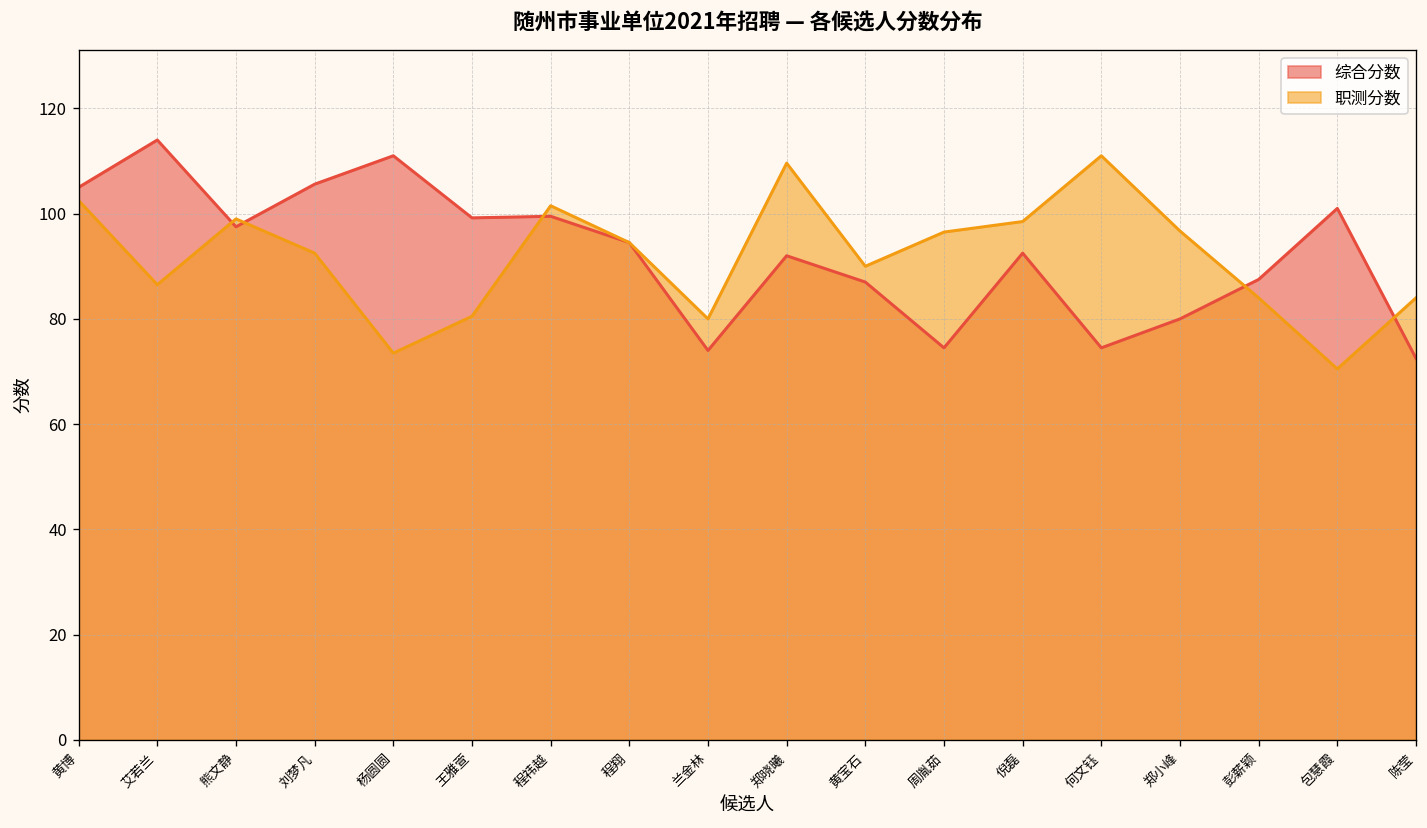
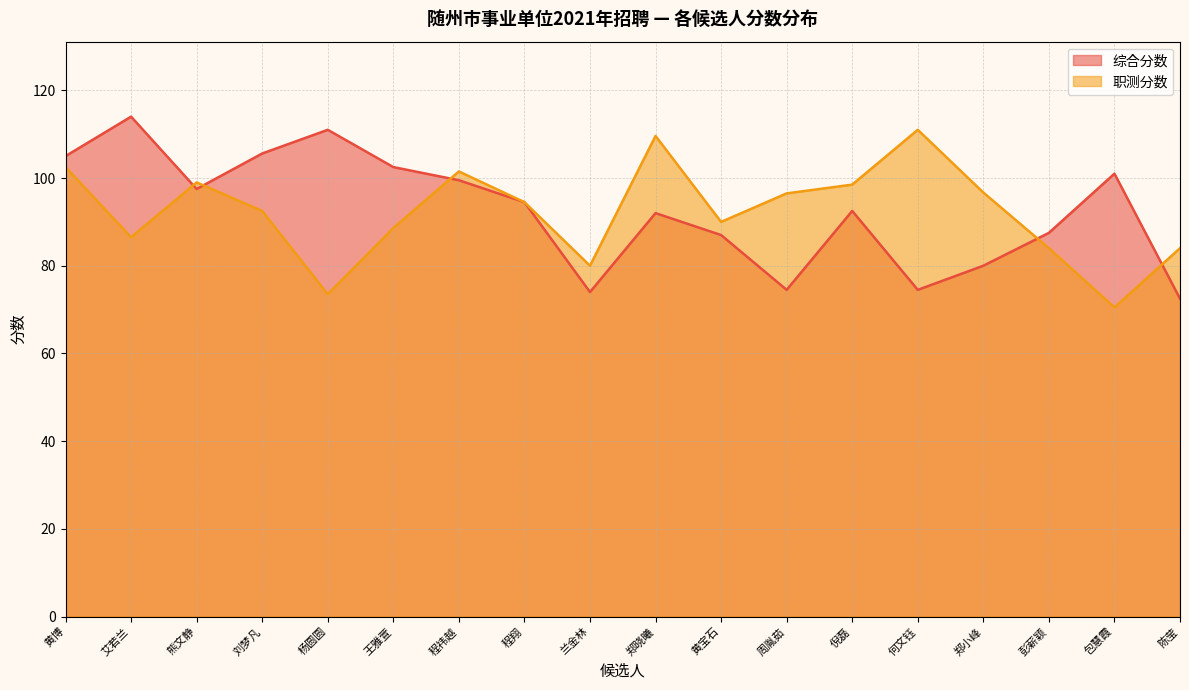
  {
    "综合分数": {
      "黄博": 105,
      "艾若兰": 114,
      "熊文静": 98,
      "刘梦凡": 106,
      "杨圆圆": 111,
-     "王雅萱": 99,
+     "王雅萱": 103,
      "程祎越": 100,
      "兰金林": 74,
      "郑晓曦": 92,
      "黄宝石": 87,
      "周胤茹": 75,
      "倪磊": 93,
      "何文钰": 75,
      "郑小峰": 80,
      "彭薪颖": 88,
      "包慧霞": 101,
      "陈莹": 73
    },
    "职测分数": {
      "黄博": 103,
      "艾若兰": 87,
      "熊文静": 99,
      "刘梦凡": 93,
      "杨圆圆": 74,
-     "王雅萱": 81,
+     "王雅萱": 89,
      "程祎越": 102,
      "兰金林": 80,
      "郑晓曦": 110,
      "黄宝石": 90,
      "周胤茹": 97,
      "倪磊": 99,
      "何文钰": 111,
      "郑小峰": 97,
      "彭薪颖": 84,
      "包慧霞": 71,
      "陈莹": 84
    }
  }
